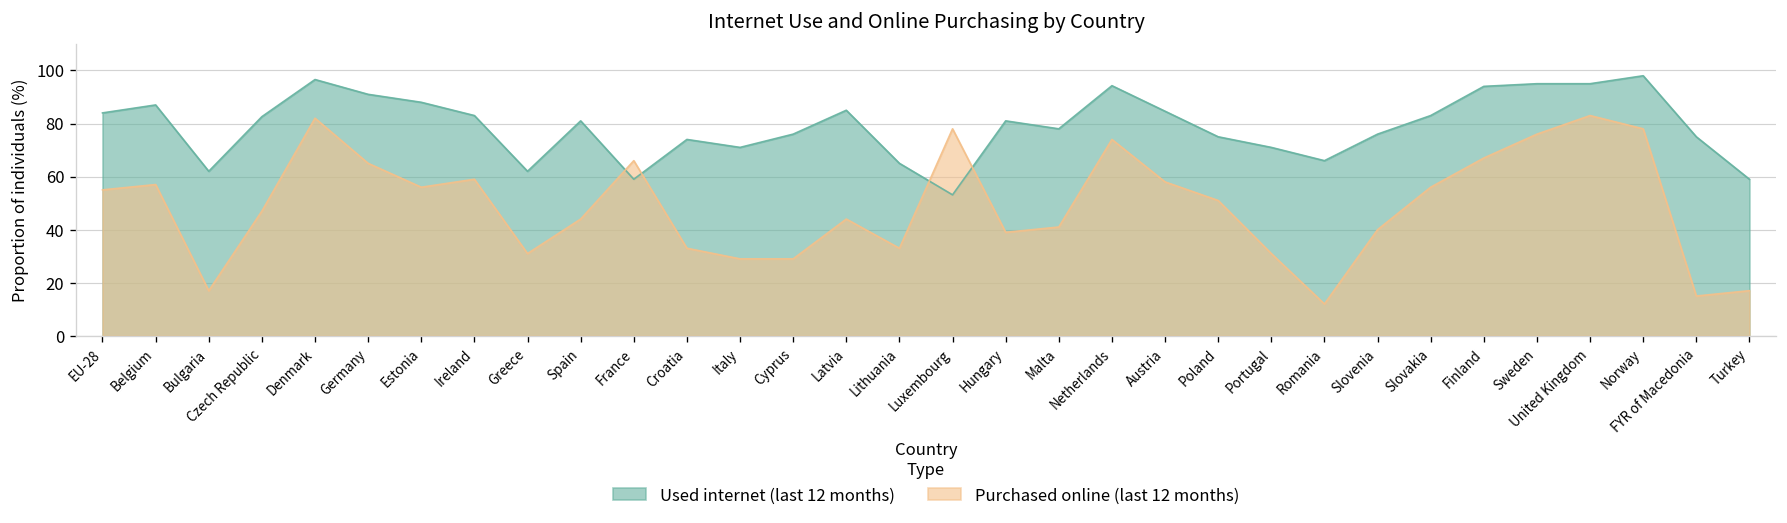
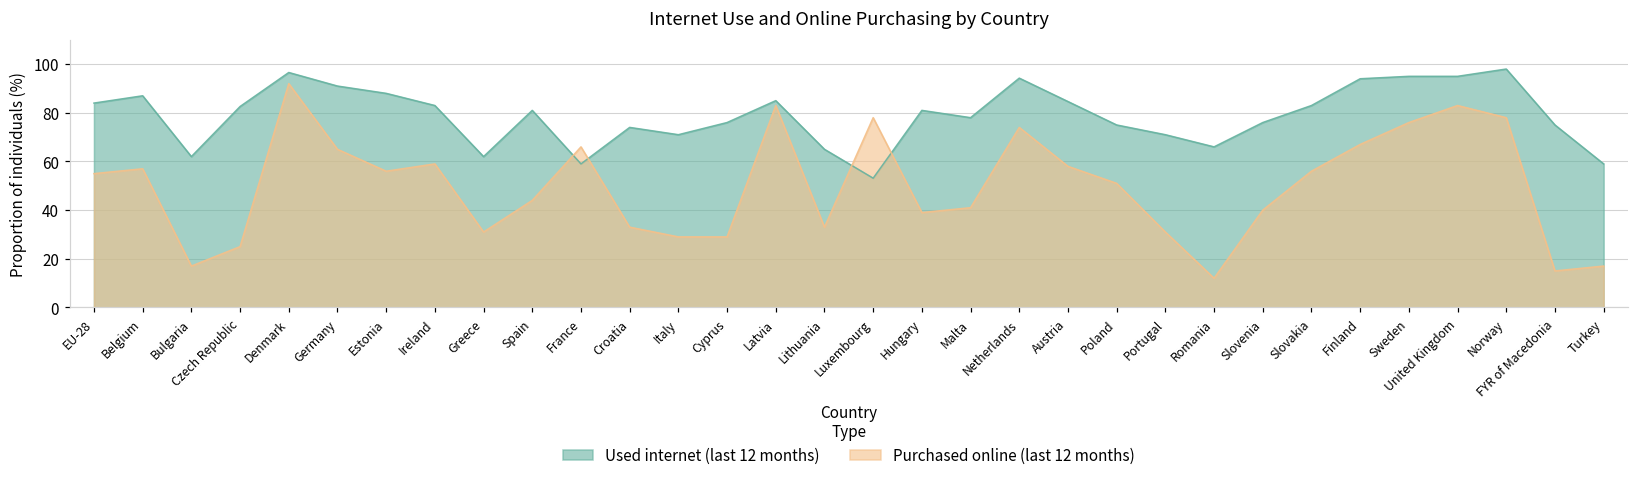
  {
    "Used internet (last 12 months)": {
      "EU-28": 84,
      "Belgium": 87,
      "Bulgaria": 62,
      "Czech Republic": 83,
      "Denmark": 97,
      "Germany": 91,
      "Estonia": 88,
      "Ireland": 83,
      "Greece": 62,
      "Spain": 81,
      "France": 59,
      "Croatia": 74,
      "Italy": 71,
      "Cyprus": 76,
      "Latvia": 85,
      "Lithuania": 65,
      "Luxembourg": 53,
      "Hungary": 81,
      "Malta": 78,
      "Netherlands": 94,
      "Austria": 85,
      "Poland": 75,
      "Portugal": 71,
      "Romania": 66,
      "Slovenia": 76,
      "Slovakia": 83,
      "Finland": 94,
      "Sweden": 95,
      "United Kingdom": 95,
      "Norway": 98,
      "FYR of Macedonia": 75,
      "Turkey": 59
    },
    "Purchased online (last 12 months)": {
      "EU-28": 55,
      "Belgium": 57,
      "Bulgaria": 17,
-     "Czech Republic": 47,
-     "Denmark": 82,
+     "Czech Republic": 25,
+     "Denmark": 92,
      "Germany": 65,
      "Estonia": 56,
      "Ireland": 59,
      "Greece": 31,
      "Spain": 44,
      "France": 66,
      "Croatia": 33,
      "Italy": 29,
      "Cyprus": 29,
-     "Latvia": 44,
+     "Latvia": 83,
      "Lithuania": 33,
      "Luxembourg": 78,
      "Hungary": 39,
      "Malta": 41,
      "Netherlands": 74,
      "Austria": 58,
      "Poland": 51,
      "Portugal": 31,
      "Romania": 12,
      "Slovenia": 40,
      "Slovakia": 56,
      "Finland": 67,
      "Sweden": 76,
      "United Kingdom": 83,
      "Norway": 78,
      "FYR of Macedonia": 15,
      "Turkey": 17
    }
  }
